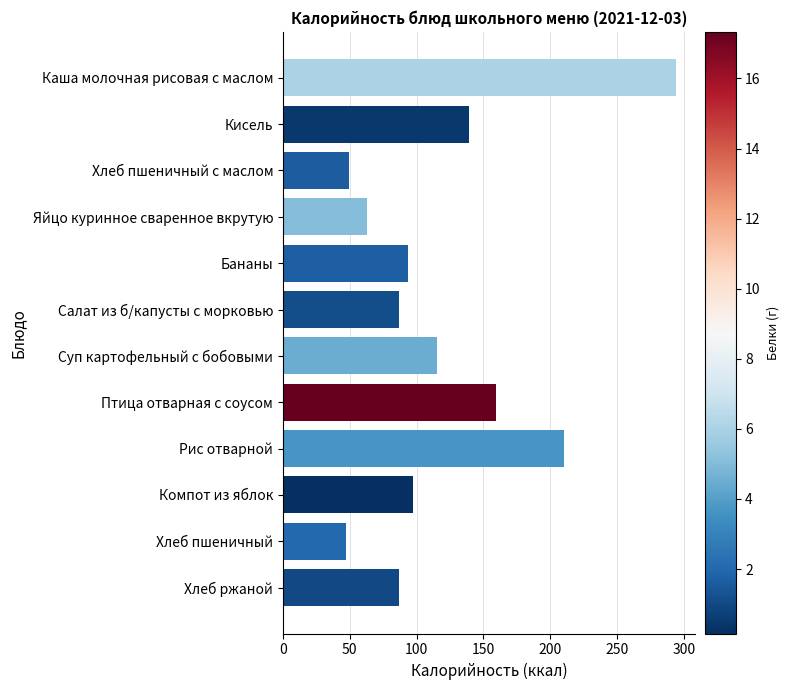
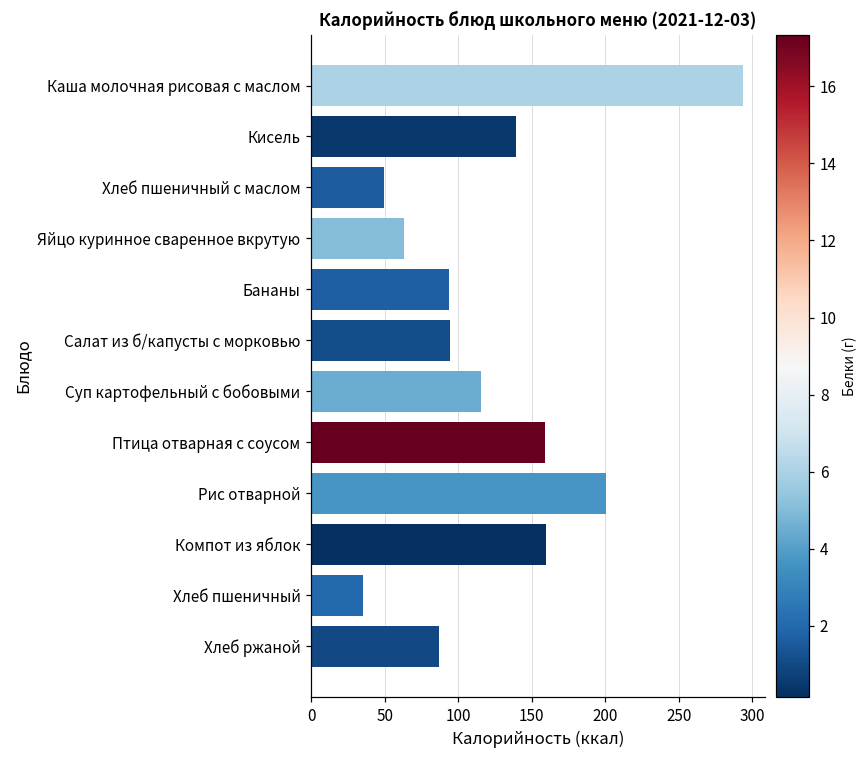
  {
    "Каша молочная рисовая с маслом": 294,
    "Кисель": 140,
    "Хлеб пшеничный с маслом": 49,
    "Яйцо куринное сваренное вкрутую": 63,
    "Бананы": 94,
-   "Салат из б/капусты с морковью": 87,
+   "Салат из б/капусты с морковью": 94,
    "Суп картофельный с бобовыми": 116,
    "Птица отварная с соусом": 159,
-   "Рис отварной": 210,
-   "Компот из яблок": 98,
-   "Хлеб пшеничный": 47,
+   "Рис отварной": 200,
+   "Компот из яблок": 160,
+   "Хлеб пшеничный": 35,
    "Хлеб ржаной": 87
  }
